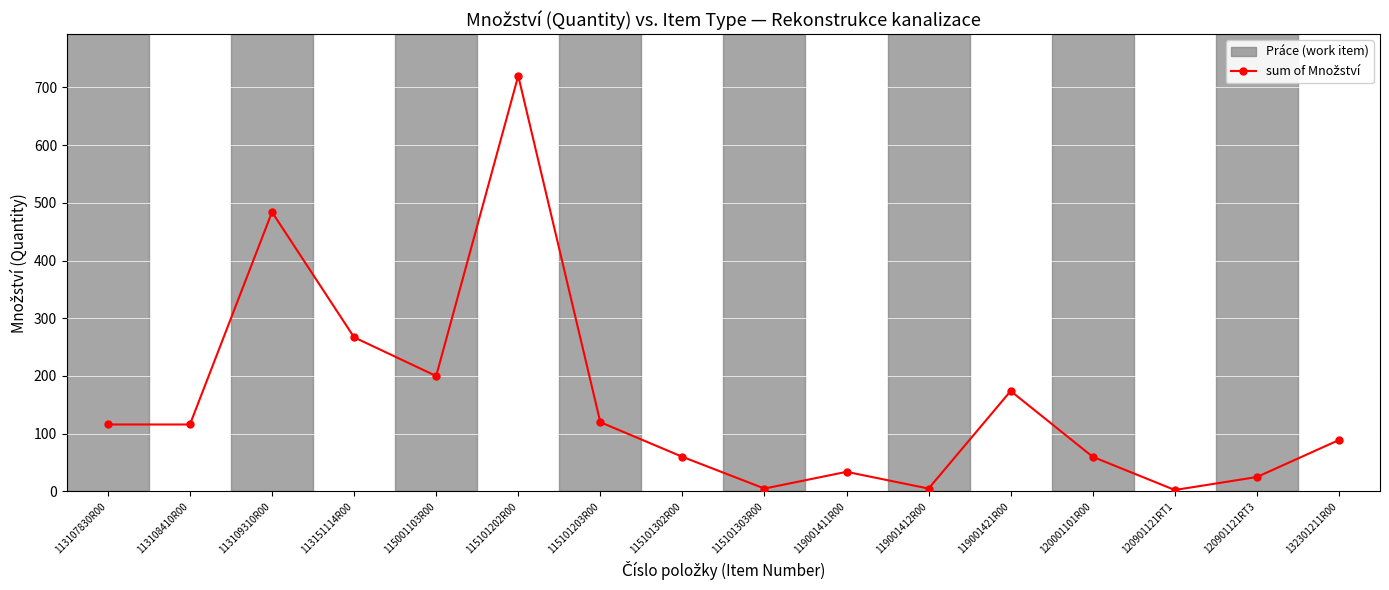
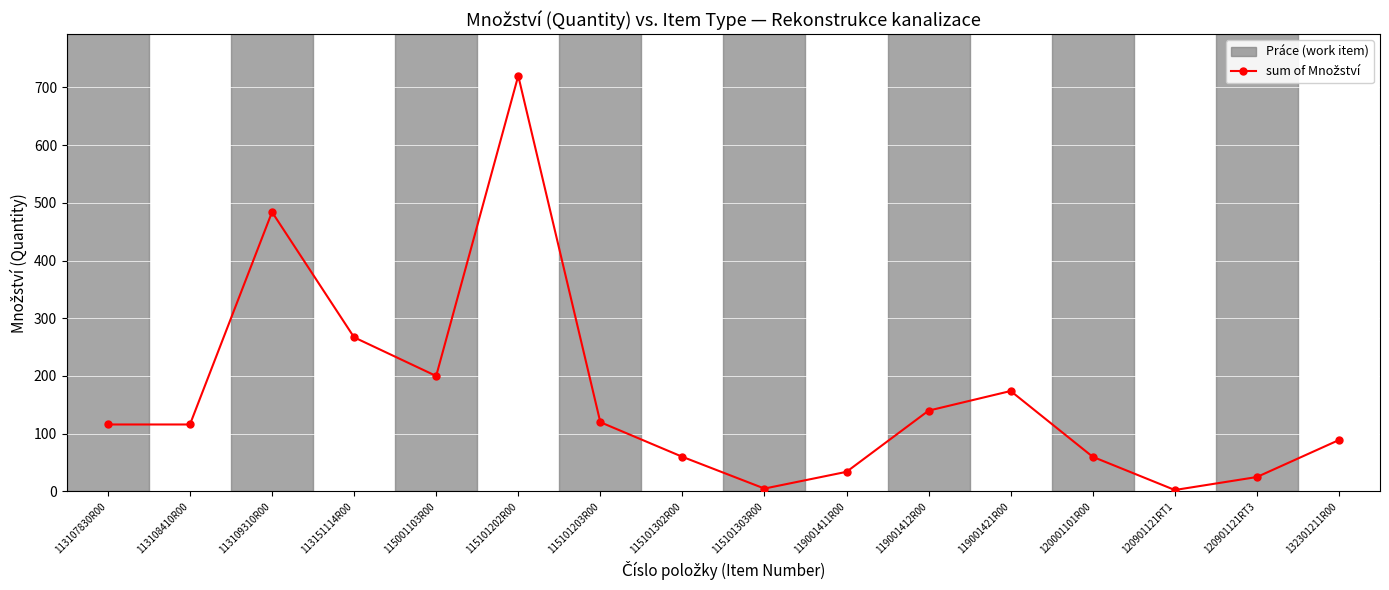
  {
    "113107830R00": 120,
    "113108410R00": 120,
    "113109310R00": 480,
    "113151114R00": 270,
    "115001103R00": 200,
    "115101202R00": 720,
    "115101203R00": 120,
    "115101302R00": 60,
    "115101303R00": 10,
    "119001411R00": 30,
-   "119001412R00": 10,
+   "119001412R00": 140,
    "119001421R00": 170,
    "120001101R00": 60,
    "120901121RT1": 0,
    "120901121RT3": 30,
    "132301211R00": 90
  }
